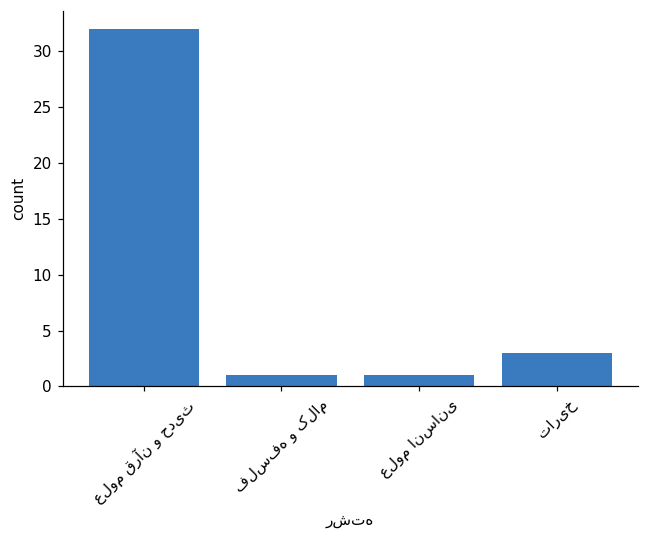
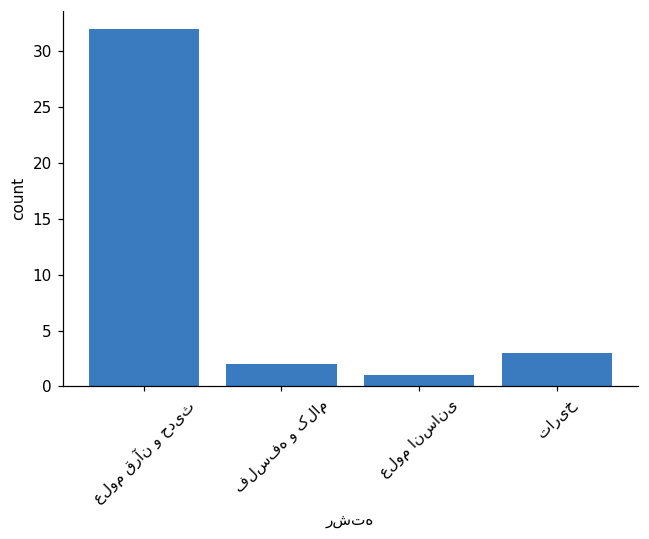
  {
    "علوم قرآن و حدیث": 32,
-   "فلسفه و کلام": 1,
+   "فلسفه و کلام": 2,
    "علوم انسانی": 1,
    "تاریخ": 3
  }
